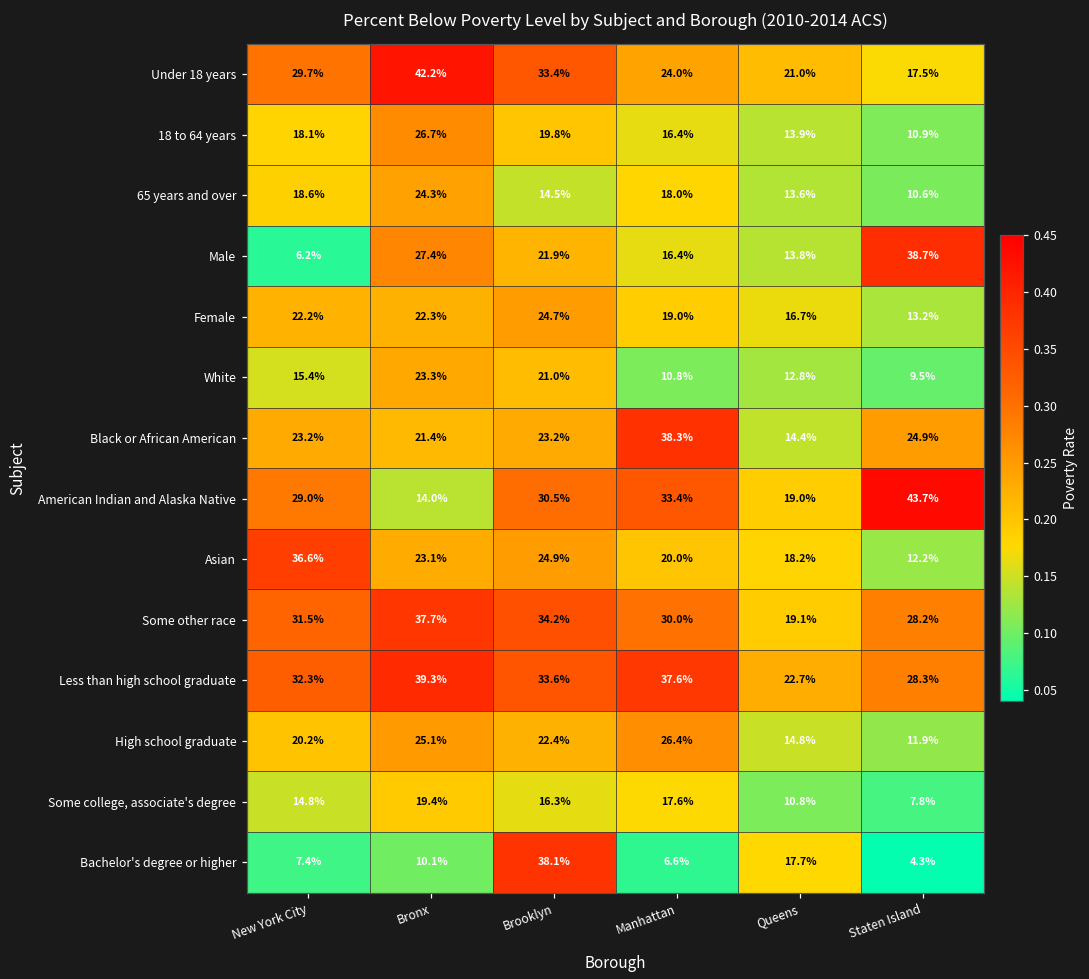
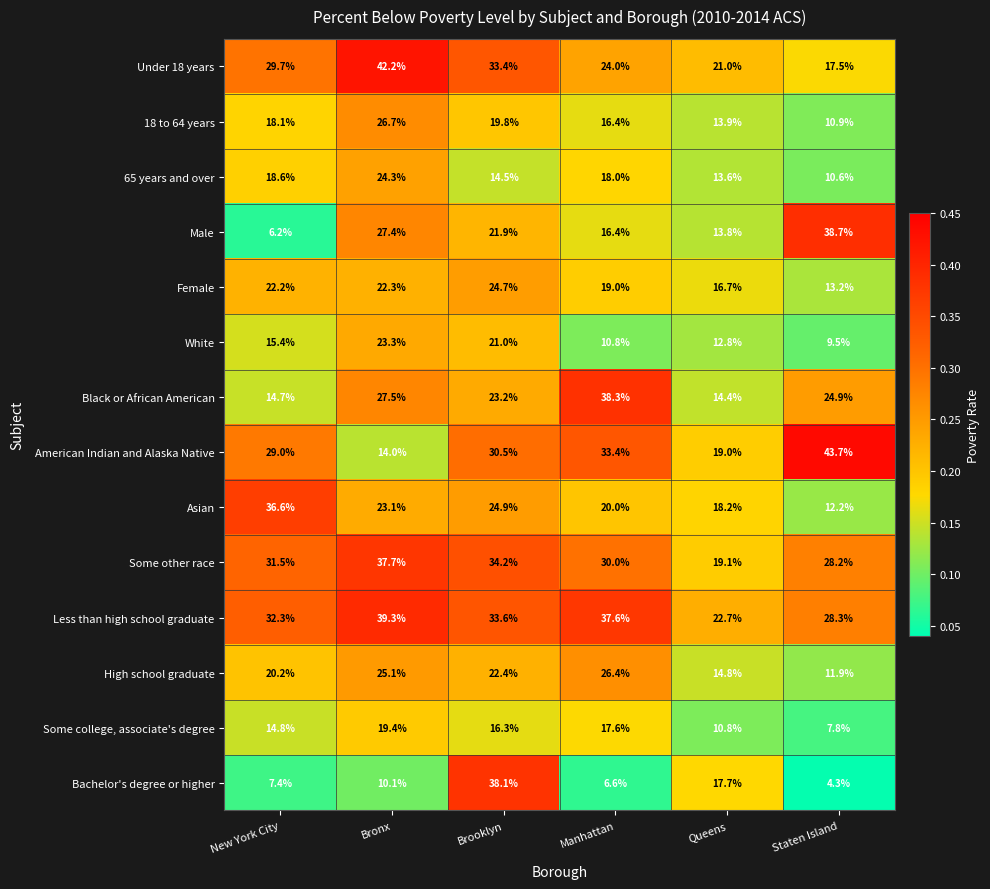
  {
    "Under 18 years": {
      "New York City": "29.7%",
      "Bronx": "42.2%",
      "Brooklyn": "33.4%",
      "Manhattan": "24.0%",
      "Queens": "21.0%",
      "Staten Island": "17.5%"
    },
    "18 to 64 years": {
      "New York City": "18.1%",
      "Bronx": "26.7%",
      "Brooklyn": "19.8%",
      "Manhattan": "16.4%",
      "Queens": "13.9%",
      "Staten Island": "10.9%"
    },
    "65 years and over": {
      "New York City": "18.6%",
      "Bronx": "24.3%",
      "Brooklyn": "14.5%",
      "Manhattan": "18.0%",
      "Queens": "13.6%",
      "Staten Island": "10.6%"
    },
    "Male": {
      "New York City": "6.2%",
      "Bronx": "27.4%",
      "Brooklyn": "21.9%",
      "Manhattan": "16.4%",
      "Queens": "13.8%",
      "Staten Island": "38.7%"
    },
    "Female": {
      "New York City": "22.2%",
      "Bronx": "22.3%",
      "Brooklyn": "24.7%",
      "Manhattan": "19.0%",
      "Queens": "16.7%",
      "Staten Island": "13.2%"
    },
    "White": {
      "New York City": "15.4%",
      "Bronx": "23.3%",
      "Brooklyn": "21.0%",
      "Manhattan": "10.8%",
      "Queens": "12.8%",
      "Staten Island": "9.5%"
    },
    "Black or African American": {
-     "New York City": "23.2%",
-     "Bronx": "21.4%",
+     "New York City": "14.7%",
+     "Bronx": "27.5%",
      "Brooklyn": "23.2%",
      "Manhattan": "38.3%",
      "Queens": "14.4%",
      "Staten Island": "24.9%"
    },
    "American Indian and Alaska Native": {
      "New York City": "29.0%",
      "Bronx": "14.0%",
      "Brooklyn": "30.5%",
      "Manhattan": "33.4%",
      "Queens": "19.0%",
      "Staten Island": "43.7%"
    },
    "Asian": {
      "New York City": "36.6%",
      "Bronx": "23.1%",
      "Brooklyn": "24.9%",
      "Manhattan": "20.0%",
      "Queens": "18.2%",
      "Staten Island": "12.2%"
    },
    "Some other race": {
      "New York City": "31.5%",
      "Bronx": "37.7%",
      "Brooklyn": "34.2%",
      "Manhattan": "30.0%",
      "Queens": "19.1%",
      "Staten Island": "28.2%"
    },
    "Less than high school graduate": {
      "New York City": "32.3%",
      "Bronx": "39.3%",
      "Brooklyn": "33.6%",
      "Manhattan": "37.6%",
      "Queens": "22.7%",
      "Staten Island": "28.3%"
    },
    "High school graduate": {
      "New York City": "20.2%",
      "Bronx": "25.1%",
      "Brooklyn": "22.4%",
      "Manhattan": "26.4%",
      "Queens": "14.8%",
      "Staten Island": "11.9%"
    },
    "Some college, associate's degree": {
      "New York City": "14.8%",
      "Bronx": "19.4%",
      "Brooklyn": "16.3%",
      "Manhattan": "17.6%",
      "Queens": "10.8%",
      "Staten Island": "7.8%"
    },
    "Bachelor's degree or higher": {
      "New York City": "7.4%",
      "Bronx": "10.1%",
      "Brooklyn": "38.1%",
      "Manhattan": "6.6%",
      "Queens": "17.7%",
      "Staten Island": "4.3%"
    }
  }
